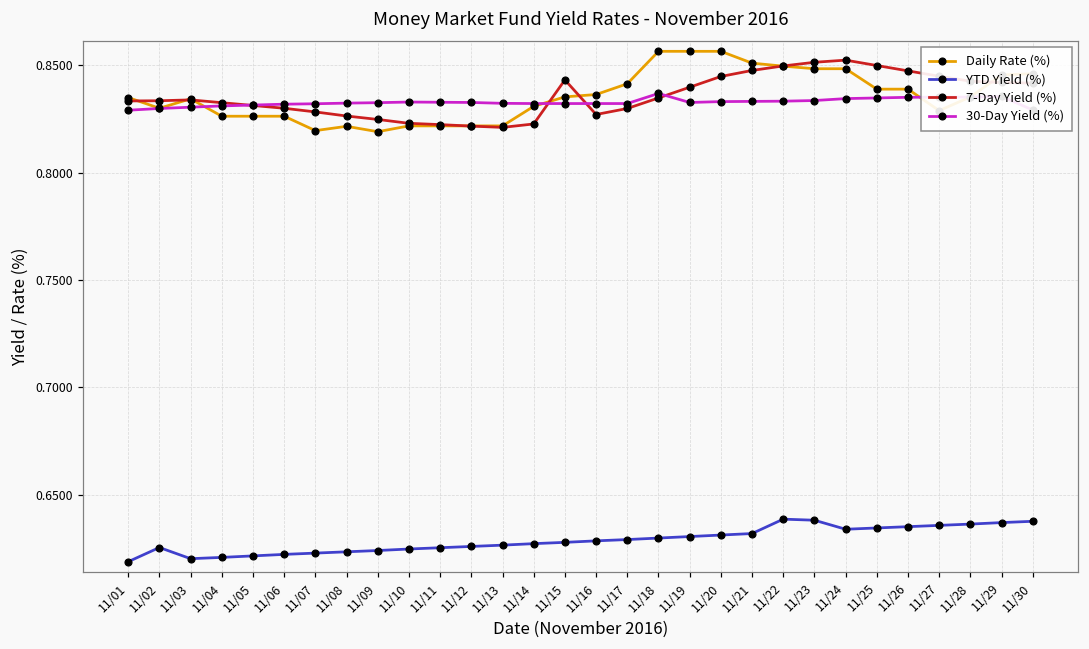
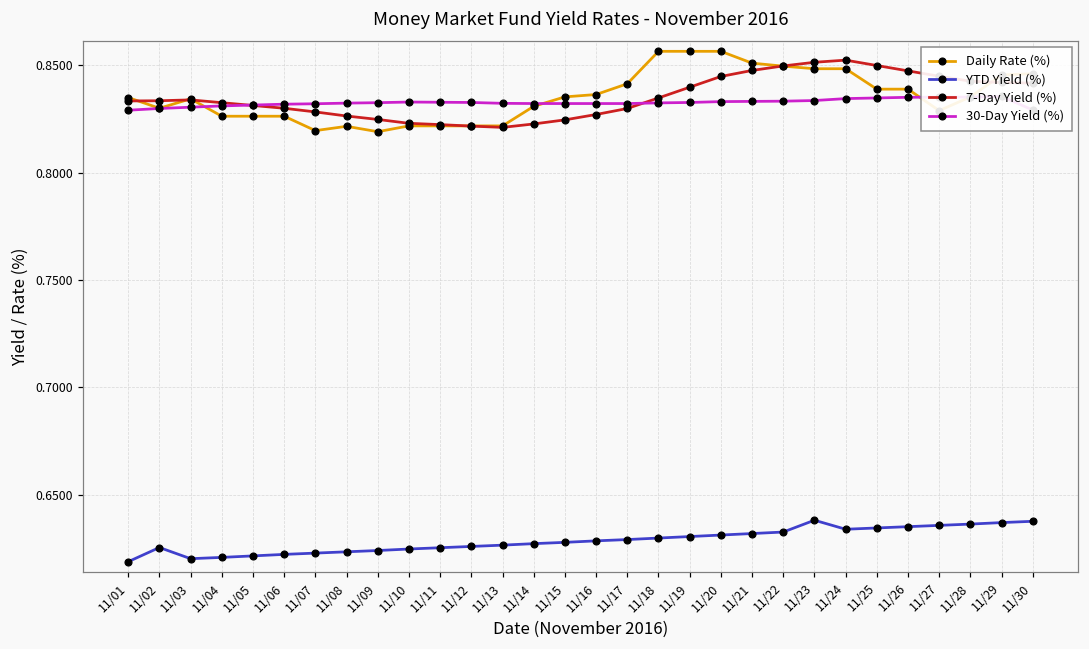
  {
    "Daily Rate (%)": {
      "11/01": 0.835,
      "11/04": 0.826,
      "11/05": 0.826,
      "11/06": 0.826,
      "11/07": 0.820,
      "11/08": 0.822,
      "11/09": 0.819,
      "11/14": 0.831,
      "11/15": 0.835,
      "11/16": 0.836,
      "11/17": 0.841,
      "11/18": 0.856,
      "11/19": 0.856,
      "11/20": 0.856,
      "11/21": 0.851,
      "11/23": 0.848,
      "11/24": 0.848,
      "11/25": 0.839,
      "11/26": 0.839
    },
    "YTD Yield (%)": {
      "11/01": 0.619,
      "11/02": 0.626,
      "11/03": 0.620,
      "11/04": 0.621,
      "11/05": 0.622,
      "11/06": 0.622,
      "11/07": 0.623,
      "11/08": 0.624,
      "11/09": 0.624,
      "11/10": 0.625,
      "11/11": 0.625,
      "11/12": 0.626,
      "11/13": 0.627,
      "11/14": 0.627,
      "11/15": 0.628,
      "11/16": 0.629,
      "11/17": 0.629,
      "11/18": 0.630,
      "11/19": 0.631,
      "11/20": 0.631,
      "11/21": 0.632,
-     "11/22": 0.639,
+     "11/22": 0.633,
      "11/23": 0.638,
      "11/24": 0.634,
      "11/25": 0.635,
      "11/26": 0.635,
      "11/27": 0.636,
      "11/28": 0.636,
      "11/29": 0.637,
      "11/30": 0.638
    },
    "7-Day Yield (%)": {
      "11/01": 0.833,
      "11/02": 0.833,
      "11/04": 0.833,
      "11/06": 0.830,
      "11/07": 0.828,
      "11/08": 0.826,
      "11/09": 0.825,
      "11/14": 0.823,
-     "11/15": 0.843,
+     "11/15": 0.825,
      "11/16": 0.827,
      "11/17": 0.830,
      "11/18": 0.835,
      "11/19": 0.840,
      "11/20": 0.845,
      "11/21": 0.848,
      "11/23": 0.851,
      "11/24": 0.852,
      "11/25": 0.850,
      "11/26": 0.847
    },
    "30-Day Yield (%)": {
      "11/01": 0.829,
      "11/03": 0.830,
      "11/04": 0.831,
      "11/06": 0.832,
      "11/07": 0.832,
      "11/08": 0.832,
      "11/09": 0.833,
      "11/10": 0.833,
      "11/11": 0.833,
      "11/12": 0.833,
      "11/13": 0.832,
      "11/14": 0.832,
      "11/15": 0.832,
      "11/16": 0.832,
      "11/17": 0.832,
-     "11/18": 0.837,
+     "11/18": 0.832,
      "11/19": 0.833,
      "11/20": 0.833,
      "11/21": 0.833,
      "11/22": 0.833,
      "11/23": 0.834,
      "11/24": 0.834,
      "11/25": 0.835,
      "11/26": 0.835
    }
  }
